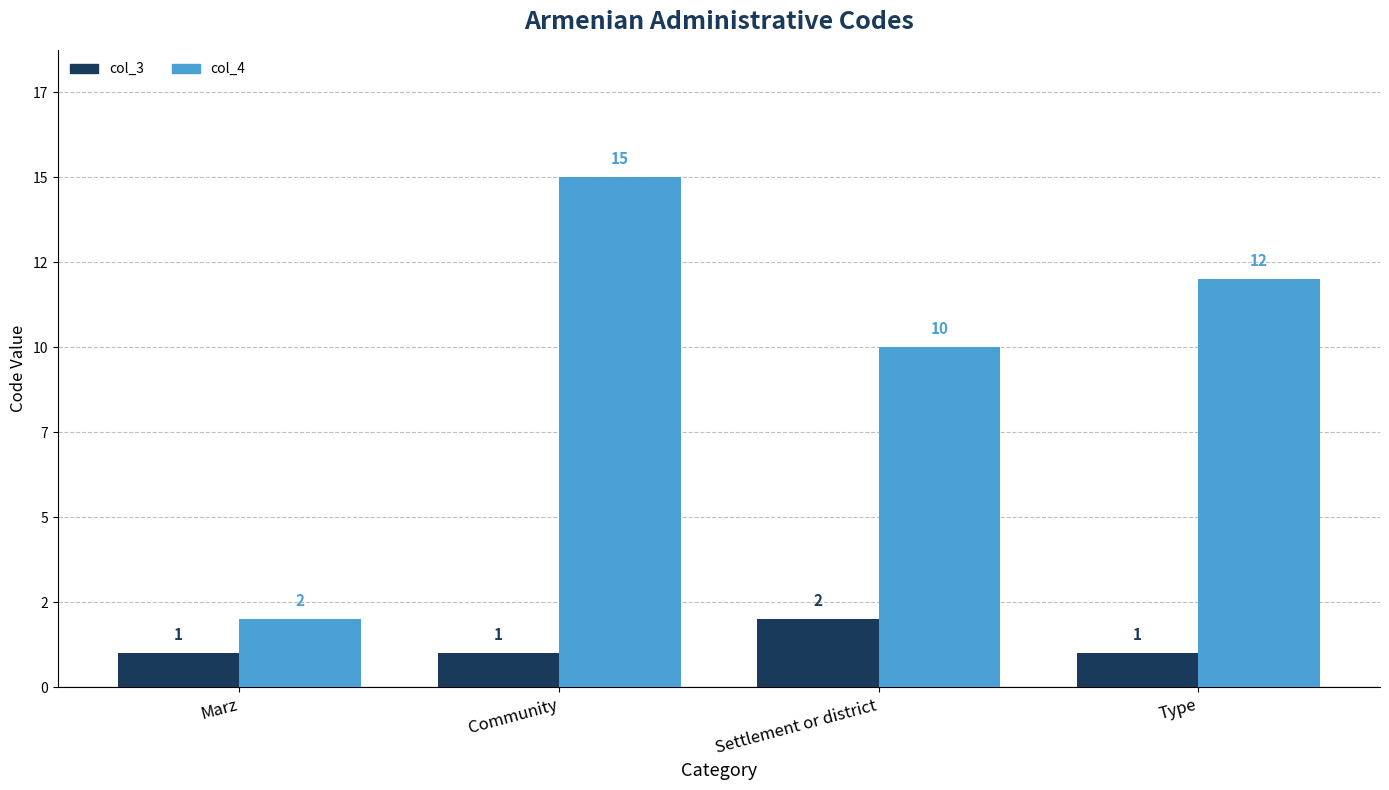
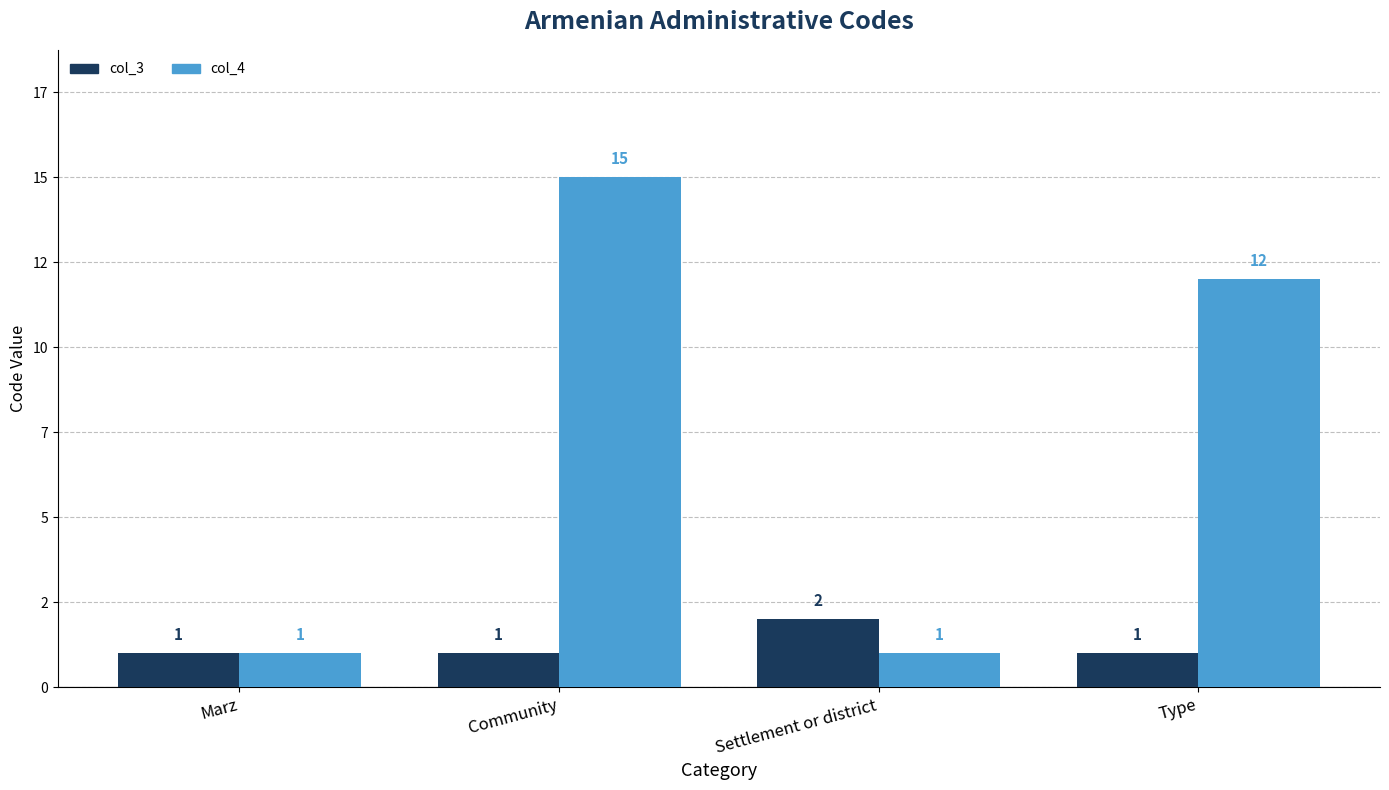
  {
    "col_3": {
      "Marz": 1,
      "Community": 1,
      "Settlement or district": 2,
      "Type": 1
    },
    "col_4": {
-     "Marz": 2,
+     "Marz": 1,
      "Community": 15,
-     "Settlement or district": 10,
+     "Settlement or district": 1,
      "Type": 12
    }
  }
